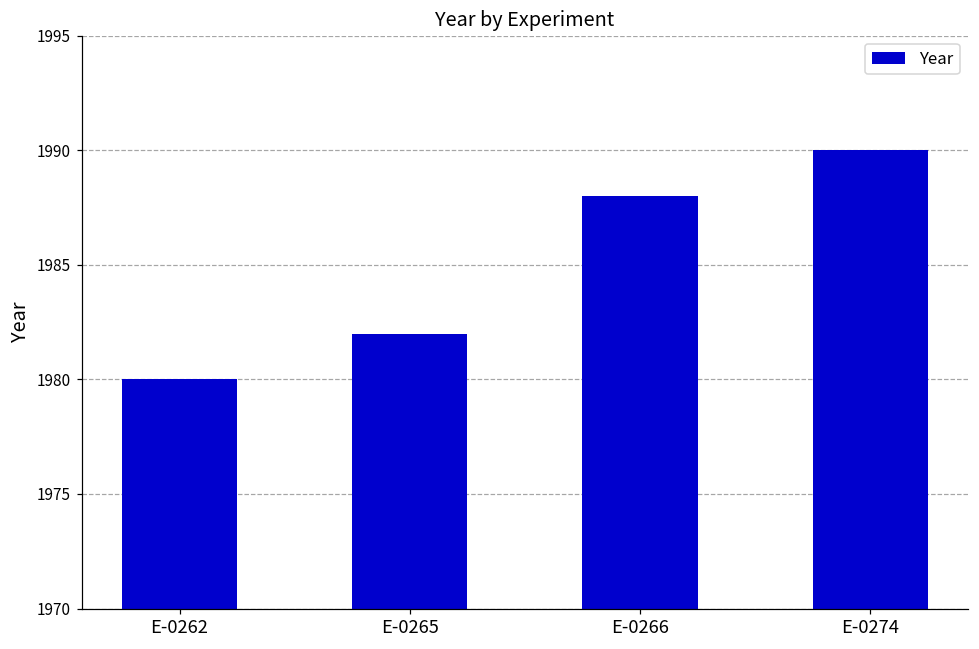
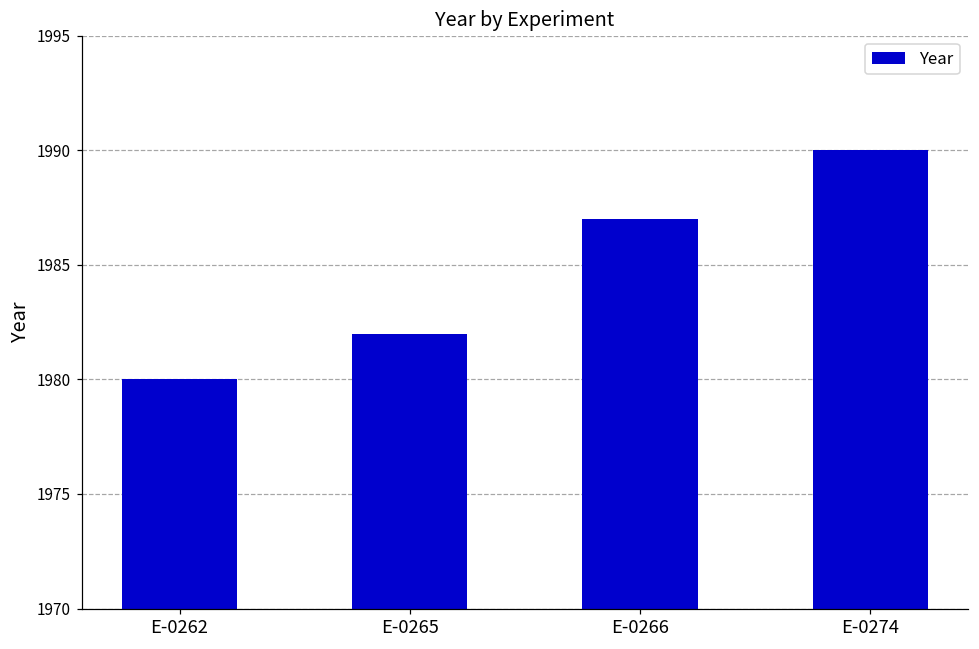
  {
    "E-0262": 1980,
    "E-0265": 1982,
-   "E-0266": 1988,
+   "E-0266": 1987,
    "E-0274": 1990
  }
